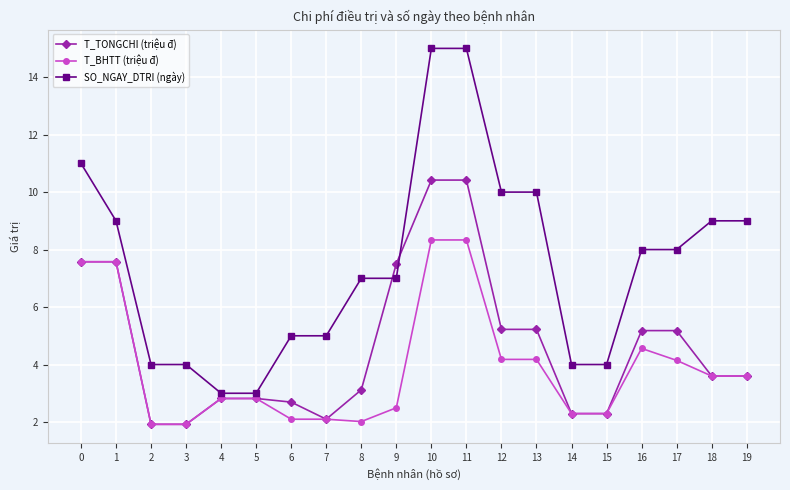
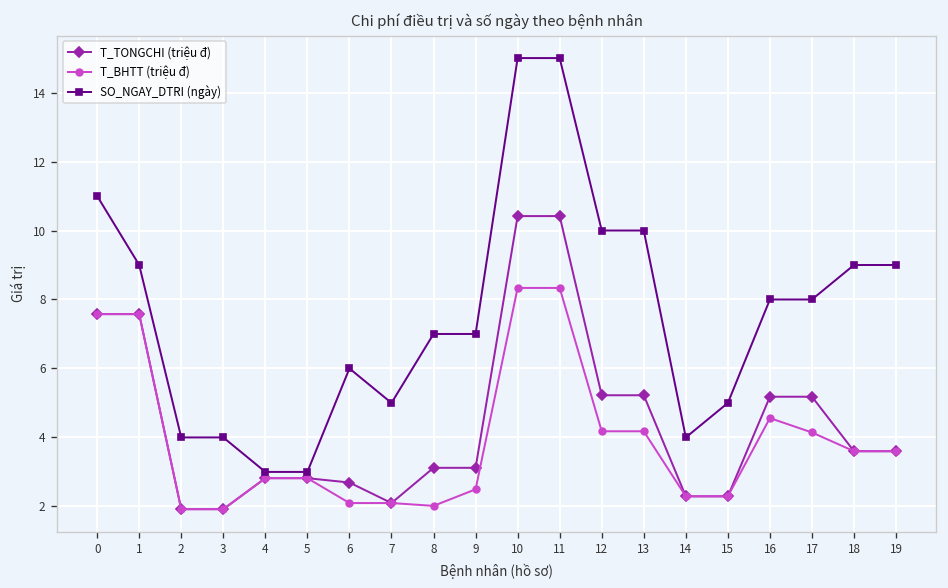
  {
    "T_TONGCHI (triệu đ)": {
      "6": 2.7,
      "8": 3.1,
-     "9": 7.5,
+     "9": 3.1,
      "10": 10.4,
      "11": 10.4,
      "12": 5.2,
      "13": 5.2,
      "16": 5.2,
      "17": 5.2
    },
    "T_BHTT (triệu đ)": {
      "6": 2.1,
      "8": 2.0,
      "9": 2.5,
      "10": 8.3,
      "11": 8.3,
      "12": 4.2,
      "13": 4.2,
      "16": 4.6,
      "17": 4.1
    },
    "SO_NGAY_DTRI (ngày)": {
      "0": 11,
      "1": 9,
      "2": 4,
      "3": 4,
      "4": 3,
      "5": 3,
-     "6": 5,
+     "6": 6,
      "7": 5,
      "8": 7,
      "9": 7,
      "10": 15,
      "11": 15,
      "12": 10,
      "13": 10,
      "14": 4,
-     "15": 4,
+     "15": 5,
      "16": 8,
      "17": 8,
      "18": 9,
      "19": 9
    }
  }
